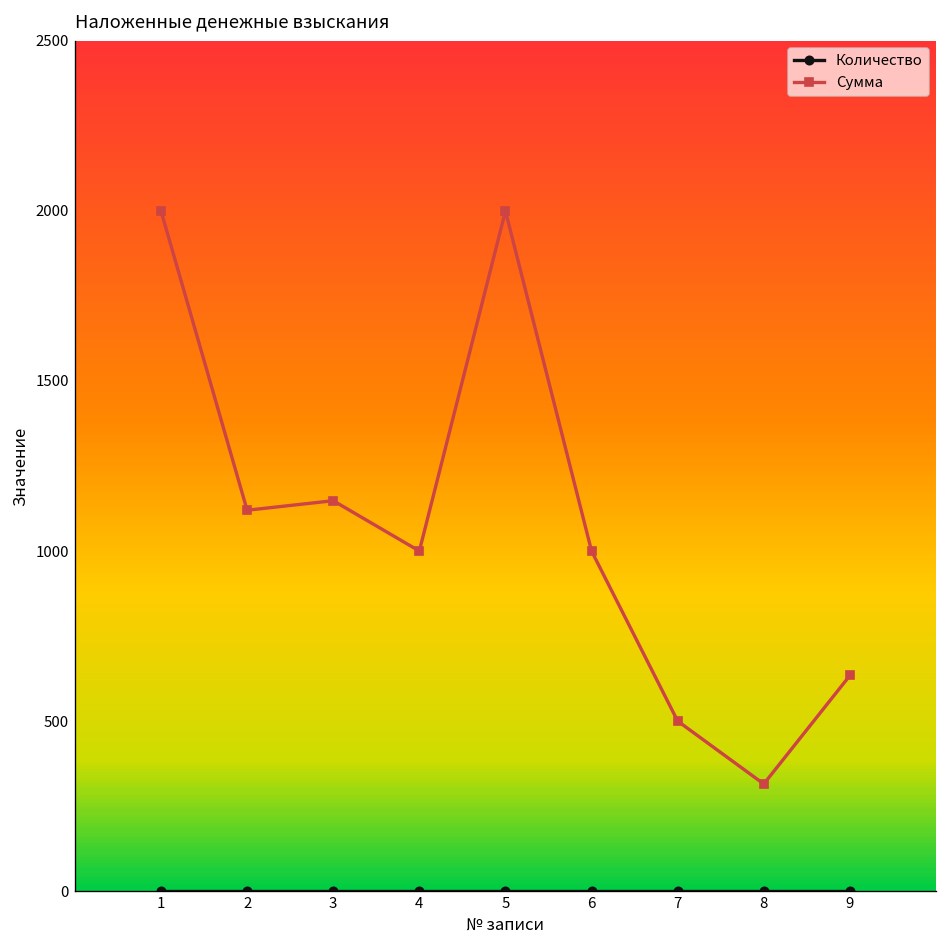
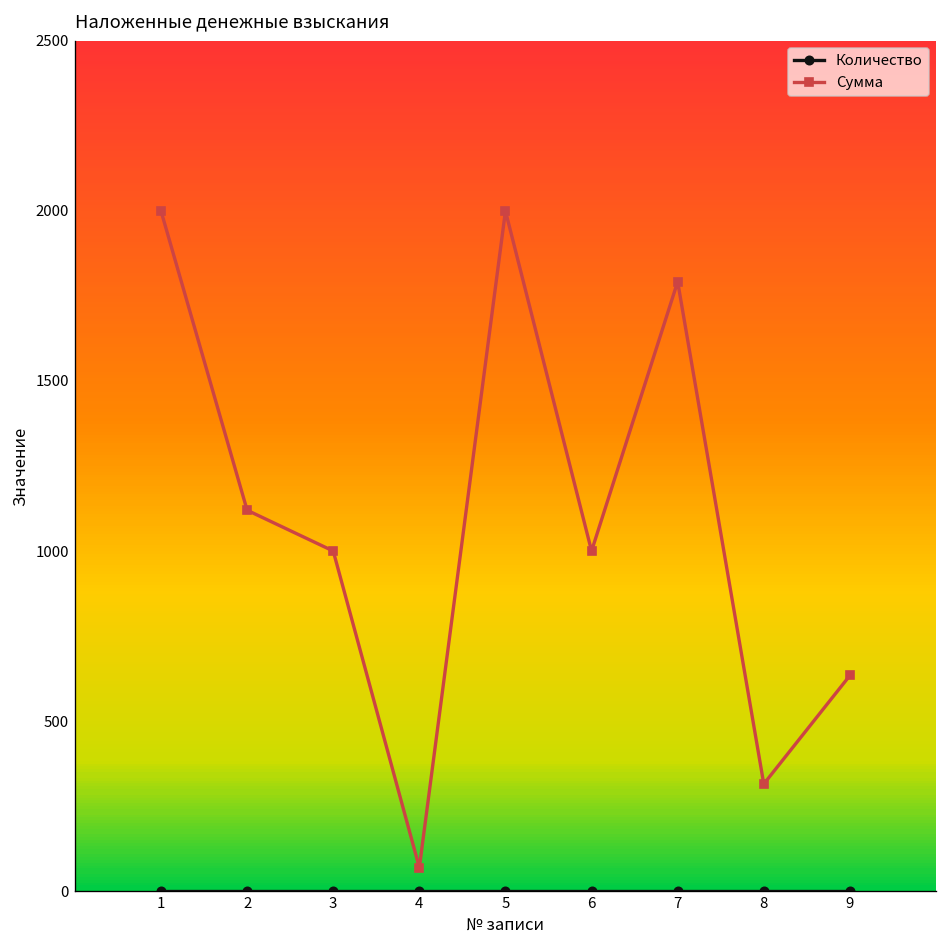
  {
    "Количество": {
      "1": 0,
      "2": 0,
      "3": 0,
      "4": 0,
      "5": 0,
      "6": 0,
      "7": 0,
      "8": 0,
      "9": 0
    },
    "Сумма": {
      "1": 2000,
      "2": 1120,
-     "3": 1150,
-     "4": 1000,
+     "3": 1000,
+     "4": 70,
      "5": 2000,
      "6": 1000,
-     "7": 500,
+     "7": 1790,
      "8": 320,
      "9": 630
    }
  }
